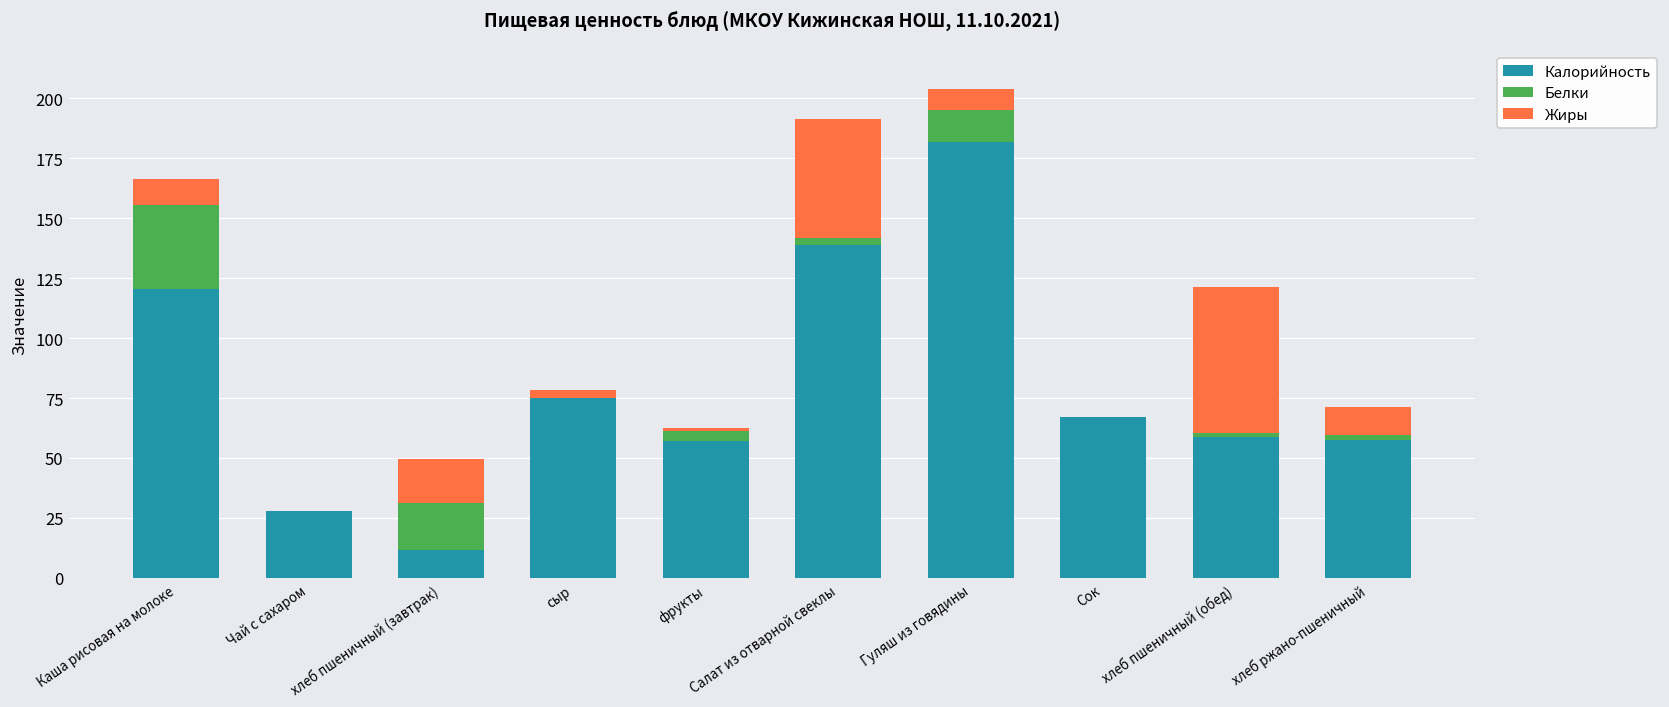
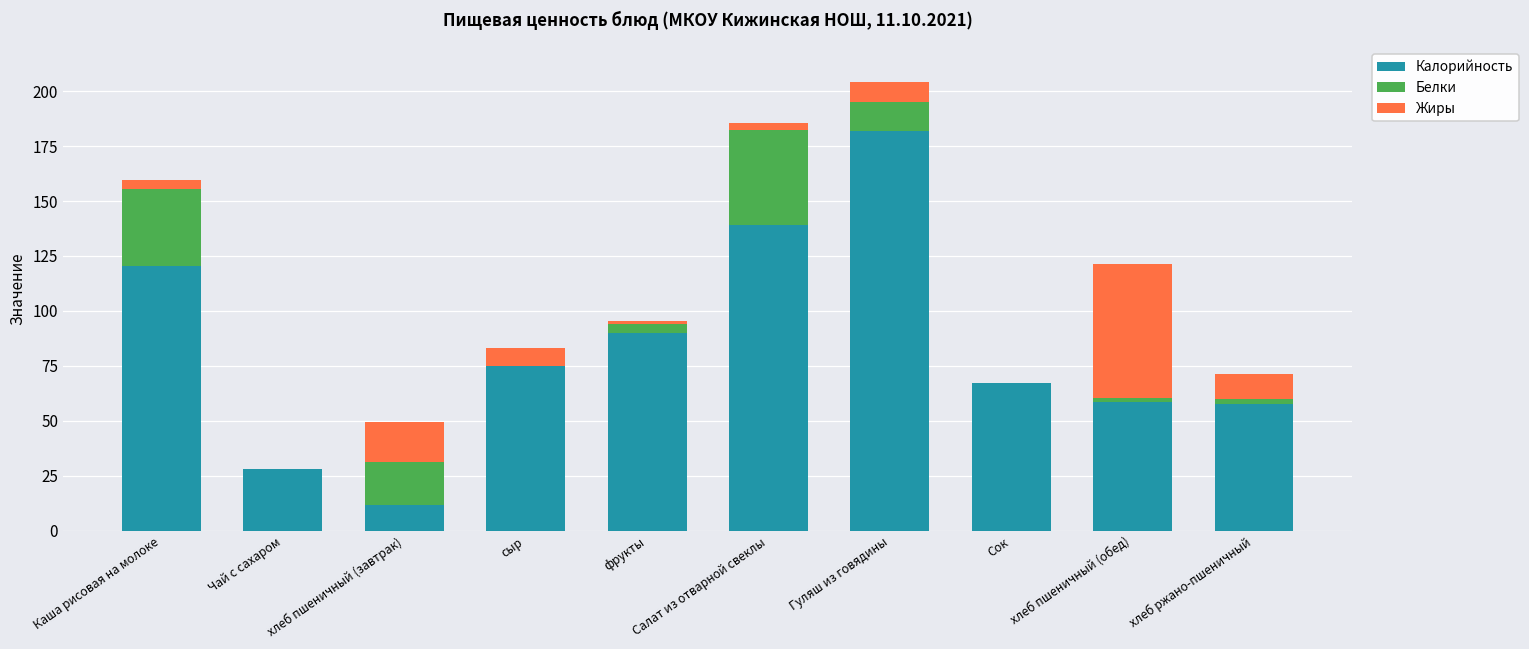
  {
    "Калорийность": {
      "Каша рисовая на молоке": 121,
      "Чай с сахаром": 28,
      "хлеб пшеничный (завтрак)": 12,
      "сыр": 75,
-     "фрукты": 57,
+     "фрукты": 90,
      "Салат из отварной свеклы": 139,
      "Гуляш из говядины": 182,
      "Сок": 67,
      "хлеб пшеничный (обед)": 59,
      "хлеб ржано-пшеничный": 58
    },
    "Белки": {
      "Каша рисовая на молоке": 35,
      "Чай с сахаром": 0,
      "хлеб пшеничный (завтрак)": 20,
      "сыр": 0,
      "фрукты": 4,
-     "Салат из отварной свеклы": 3,
+     "Салат из отварной свеклы": 43,
      "Гуляш из говядины": 13,
      "Сок": 0,
      "хлеб пшеничный (обед)": 2,
      "хлеб ржано-пшеничный": 2
    },
    "Жиры": {
-     "Каша рисовая на молоке": 11,
+     "Каша рисовая на молоке": 4,
      "Чай с сахаром": 0,
      "хлеб пшеничный (завтрак)": 18,
-     "сыр": 3,
+     "сыр": 8,
      "фрукты": 2,
-     "Салат из отварной свеклы": 50,
+     "Салат из отварной свеклы": 3,
      "Гуляш из говядины": 9,
      "Сок": 0,
      "хлеб пшеничный (обед)": 61,
      "хлеб ржано-пшеничный": 12
    }
  }
